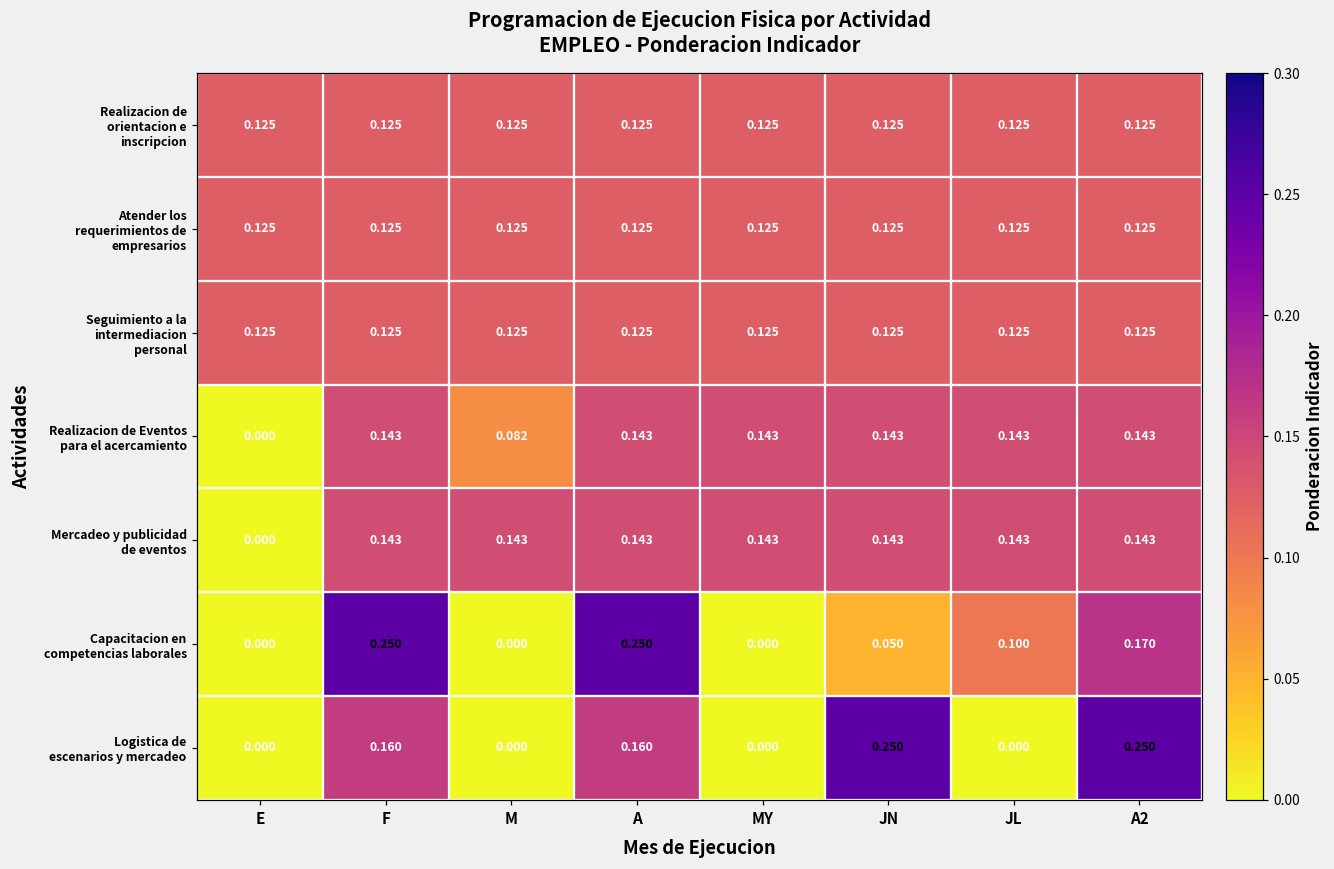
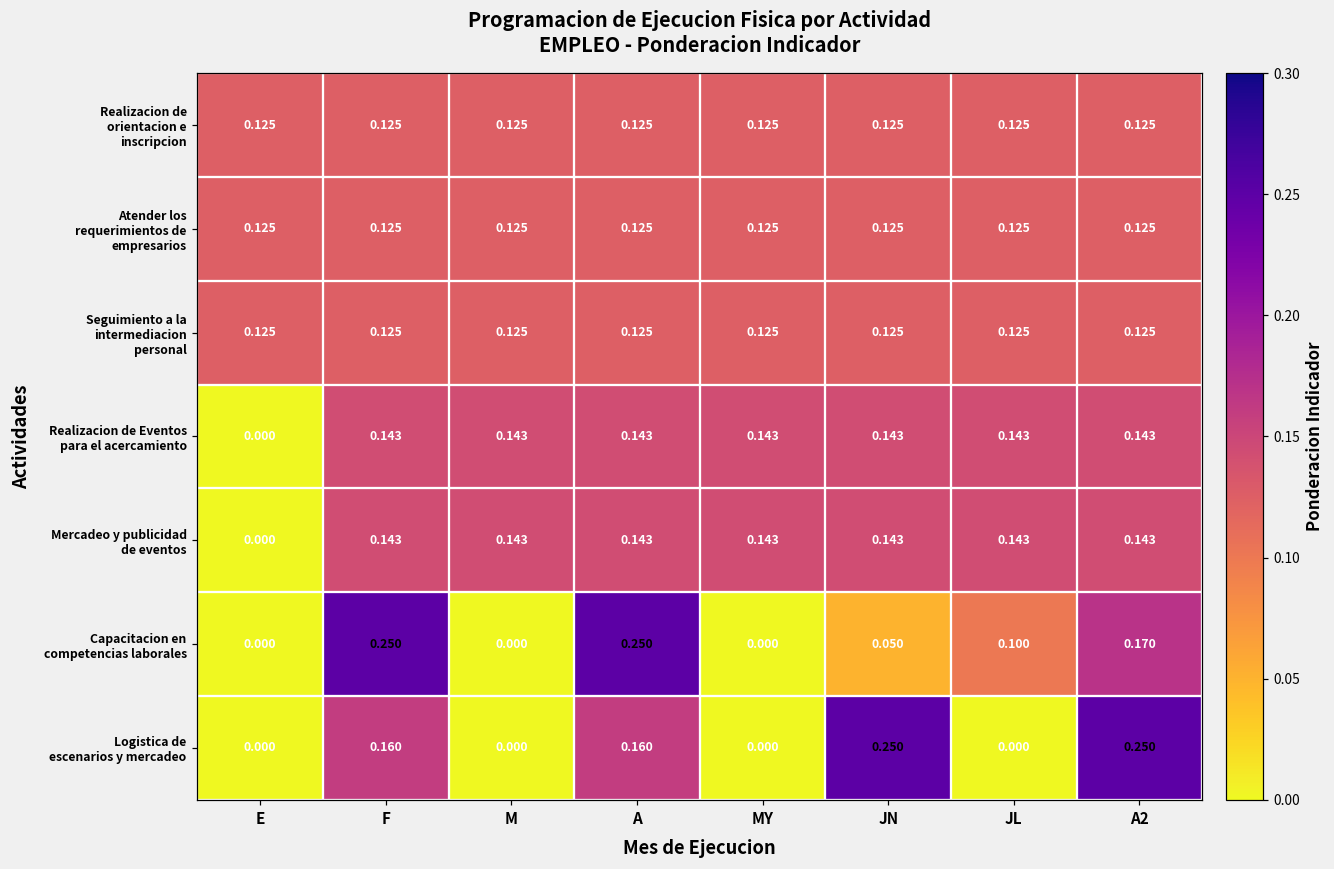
  {
    "Realizacion de orientacion e inscripcion": {
      "E": 0.125,
      "F": 0.125,
      "M": 0.125,
      "A": 0.125,
      "MY": 0.125,
      "JN": 0.125,
      "JL": 0.125,
      "A2": 0.125
    },
    "Atender los requerimientos de empresarios": {
      "E": 0.125,
      "F": 0.125,
      "M": 0.125,
      "A": 0.125,
      "MY": 0.125,
      "JN": 0.125,
      "JL": 0.125,
      "A2": 0.125
    },
    "Seguimiento a la intermediacion personal": {
      "E": 0.125,
      "F": 0.125,
      "M": 0.125,
      "A": 0.125,
      "MY": 0.125,
      "JN": 0.125,
      "JL": 0.125,
      "A2": 0.125
    },
    "Realizacion de Eventos para el acercamiento": {
      "E": 0.000,
      "F": 0.143,
-     "M": 0.082,
+     "M": 0.143,
      "A": 0.143,
      "MY": 0.143,
      "JN": 0.143,
      "JL": 0.143,
      "A2": 0.143
    },
    "Mercadeo y publicidad de eventos": {
      "E": 0.000,
      "F": 0.143,
      "M": 0.143,
      "A": 0.143,
      "MY": 0.143,
      "JN": 0.143,
      "JL": 0.143,
      "A2": 0.143
    },
    "Capacitacion en competencias laborales": {
      "E": 0.000,
      "F": 0.250,
      "M": 0.000,
      "A": 0.250,
      "MY": 0.000,
      "JN": 0.050,
      "JL": 0.100,
      "A2": 0.170
    },
    "Logistica de escenarios y mercadeo": {
      "E": 0.000,
      "F": 0.160,
      "M": 0.000,
      "A": 0.160,
      "MY": 0.000,
      "JN": 0.250,
      "JL": 0.000,
      "A2": 0.250
    }
  }
